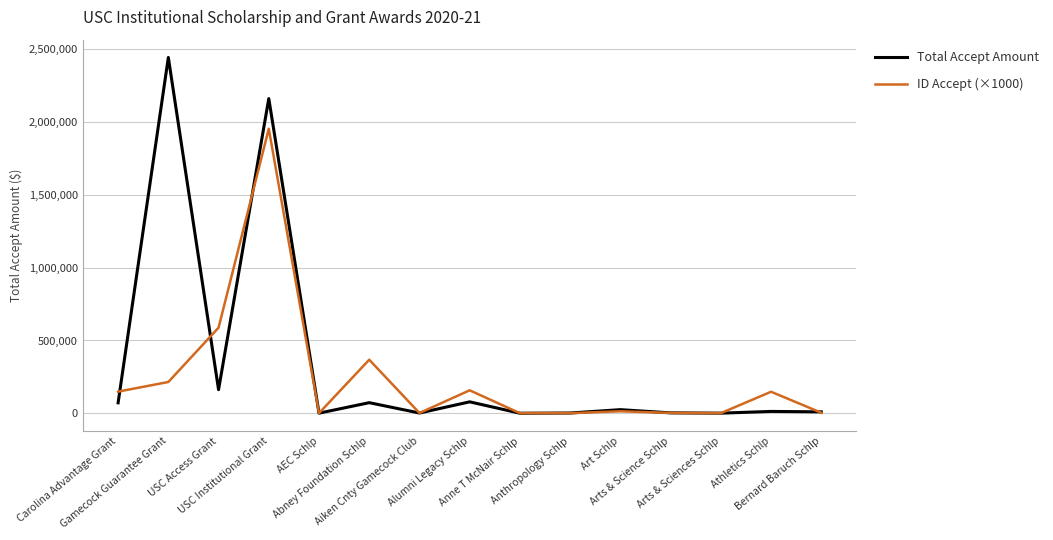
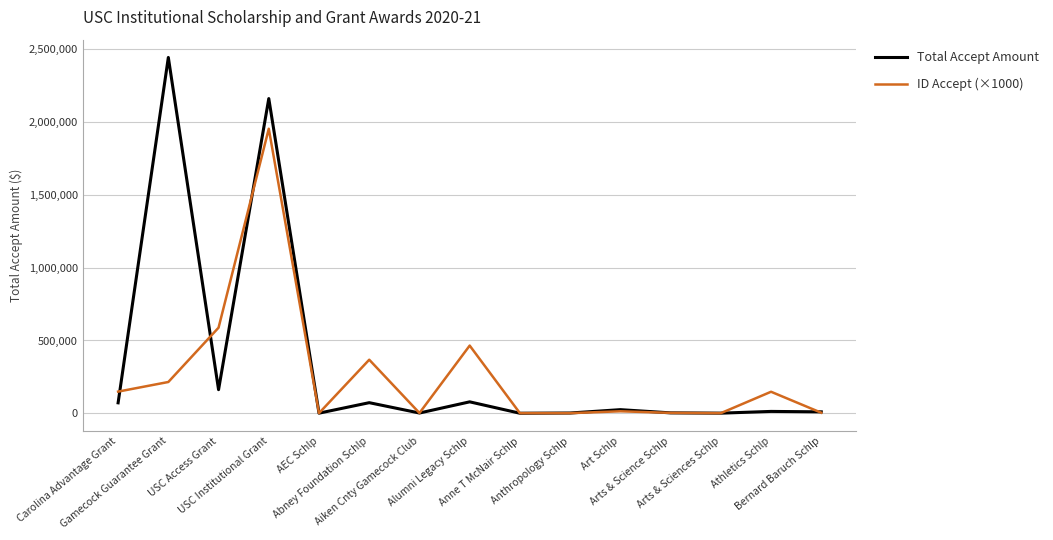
  {
    "Total Accept Amount": {
      "Carolina Advantage Grant": "70,000",
      "Gamecock Guarantee Grant": "2,440,000",
      "USC Access Grant": "160,000",
      "USC Institutional Grant": "2,160,000",
      "Abney Foundation Schlp": "70,000",
      "Alumni Legacy Schlp": "80,000",
      "Athletics Schlp": "10,000"
    },
    "ID Accept (×1000)": {
      "Carolina Advantage Grant": "150,000",
      "Gamecock Guarantee Grant": "220,000",
      "USC Access Grant": "590,000",
      "USC Institutional Grant": "1,950,000",
      "Abney Foundation Schlp": "370,000",
-     "Alumni Legacy Schlp": "160,000",
+     "Alumni Legacy Schlp": "470,000",
      "Athletics Schlp": "150,000"
    }
  }
